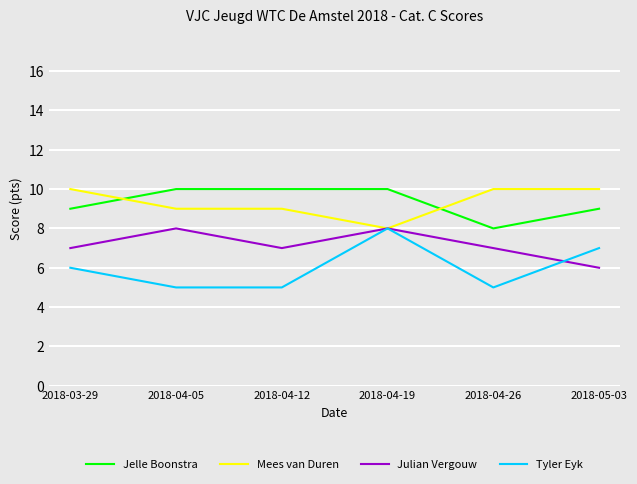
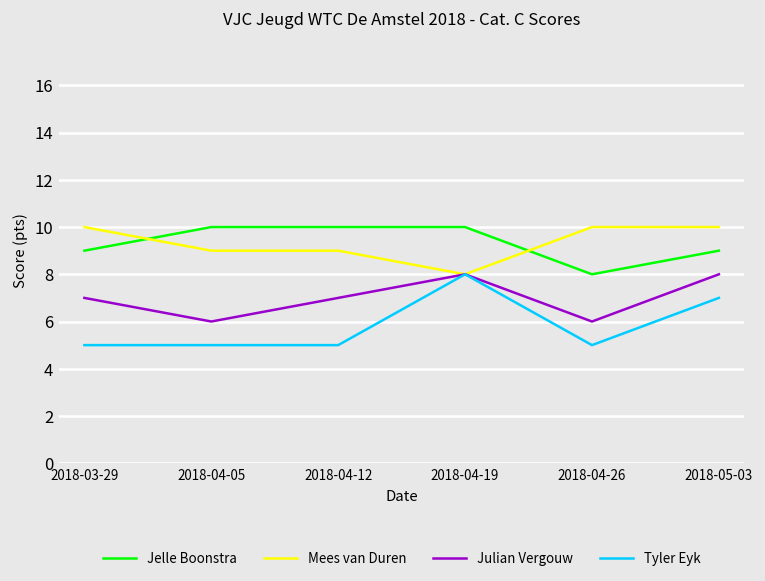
  {
    "Jelle Boonstra": {
      "2018-03-29": 9,
      "2018-04-05": 10,
      "2018-04-12": 10,
      "2018-04-19": 10,
      "2018-04-26": 8,
      "2018-05-03": 9
    },
    "Mees van Duren": {
      "2018-03-29": 10,
      "2018-04-05": 9,
      "2018-04-12": 9,
      "2018-04-26": 10,
      "2018-05-03": 10
    },
    "Julian Vergouw": {
      "2018-03-29": 7,
-     "2018-04-05": 8,
+     "2018-04-05": 6,
      "2018-04-12": 7,
-     "2018-04-26": 7,
-     "2018-05-03": 6
+     "2018-04-26": 6,
+     "2018-05-03": 8
    },
    "Tyler Eyk": {
-     "2018-03-29": 6,
+     "2018-03-29": 5,
      "2018-04-05": 5,
      "2018-04-12": 5,
      "2018-04-26": 5,
      "2018-05-03": 7
    }
  }
